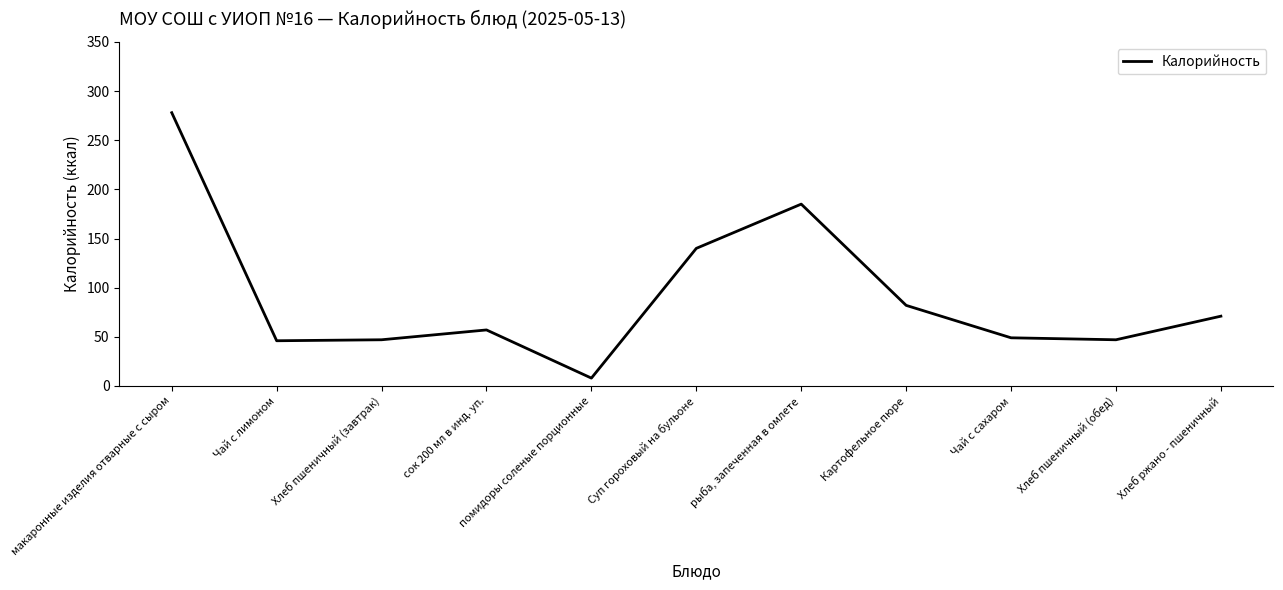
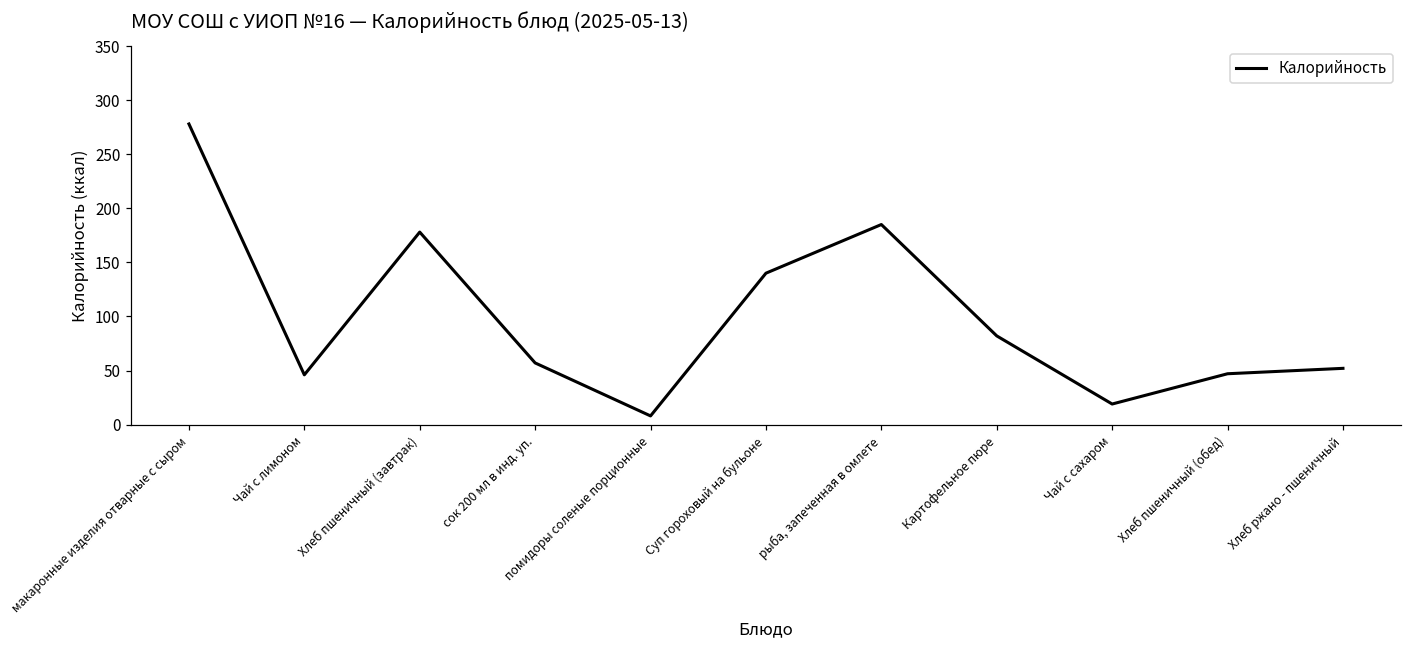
  {
    "макаронные изделия отварные с сыром": 280,
    "Чай с лимоном": 50,
-   "Хлеб пшеничный (завтрак)": 50,
+   "Хлеб пшеничный (завтрак)": 180,
    "сок 200 мл в инд. уп.": 60,
    "помидоры соленые порционные": 10,
    "Суп гороховый на бульоне": 140,
    "рыба, запеченная в омлете": 190,
    "Картофельное пюре": 80,
-   "Чай с сахаром": 50,
+   "Чай с сахаром": 20,
    "Хлеб пшеничный (обед)": 50,
-   "Хлеб ржано - пшеничный": 70
+   "Хлеб ржано - пшеничный": 50
  }
